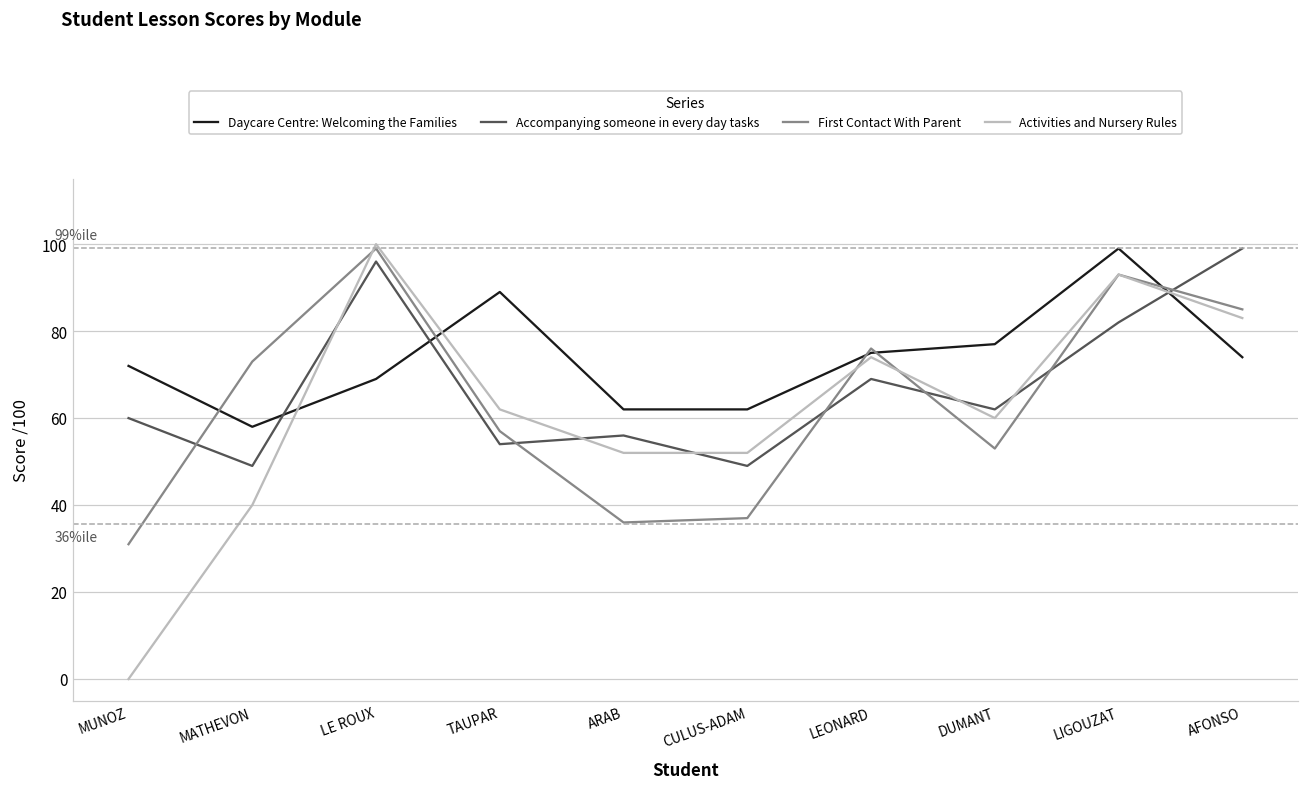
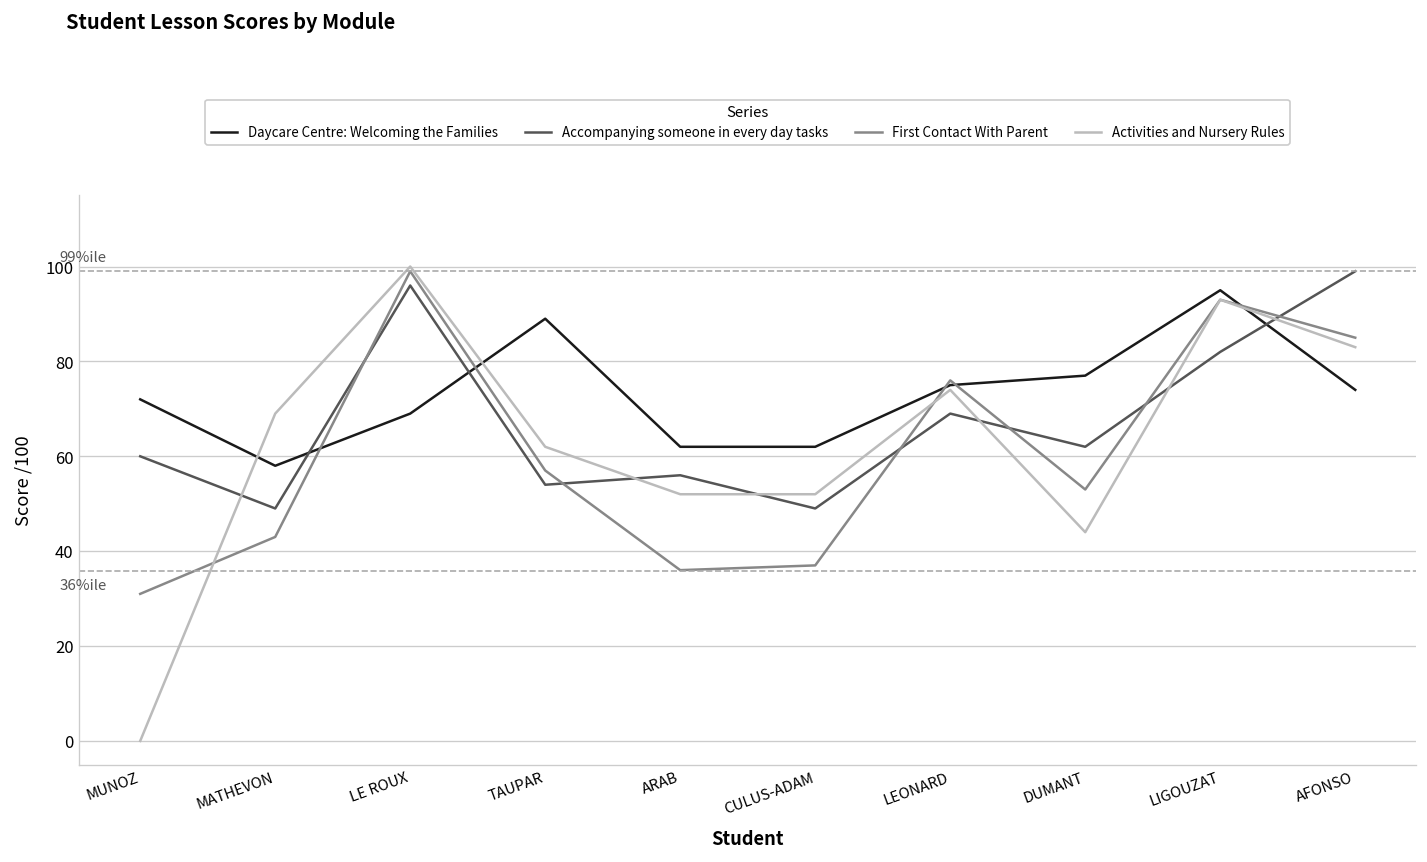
  {
    "Daycare Centre: Welcoming the Families": {
      "MUNOZ": 72,
      "MATHEVON": 58,
      "LE ROUX": 69,
      "TAUPAR": 89,
      "ARAB": 62,
      "CULUS-ADAM": 62,
      "LEONARD": 75,
      "DUMANT": 77,
-     "LIGOUZAT": 99,
+     "LIGOUZAT": 95,
      "AFONSO": 74
    },
    "Accompanying someone in every day tasks": {
      "MUNOZ": 60,
      "MATHEVON": 49,
      "LE ROUX": 96,
      "TAUPAR": 54,
      "ARAB": 56,
      "CULUS-ADAM": 49,
      "LEONARD": 69,
      "DUMANT": 62,
      "LIGOUZAT": 82,
      "AFONSO": 99
    },
    "First Contact With Parent": {
      "MUNOZ": 31,
-     "MATHEVON": 73,
+     "MATHEVON": 43,
      "LE ROUX": 99,
      "TAUPAR": 57,
      "ARAB": 36,
      "CULUS-ADAM": 37,
      "LEONARD": 76,
      "DUMANT": 53,
      "AFONSO": 85
    },
    "Activities and Nursery Rules": {
      "MUNOZ": 0,
-     "MATHEVON": 40,
+     "MATHEVON": 69,
      "LE ROUX": 100,
      "TAUPAR": 62,
      "ARAB": 52,
      "CULUS-ADAM": 52,
      "LEONARD": 74,
-     "DUMANT": 60,
+     "DUMANT": 44,
      "AFONSO": 83
    }
  }
